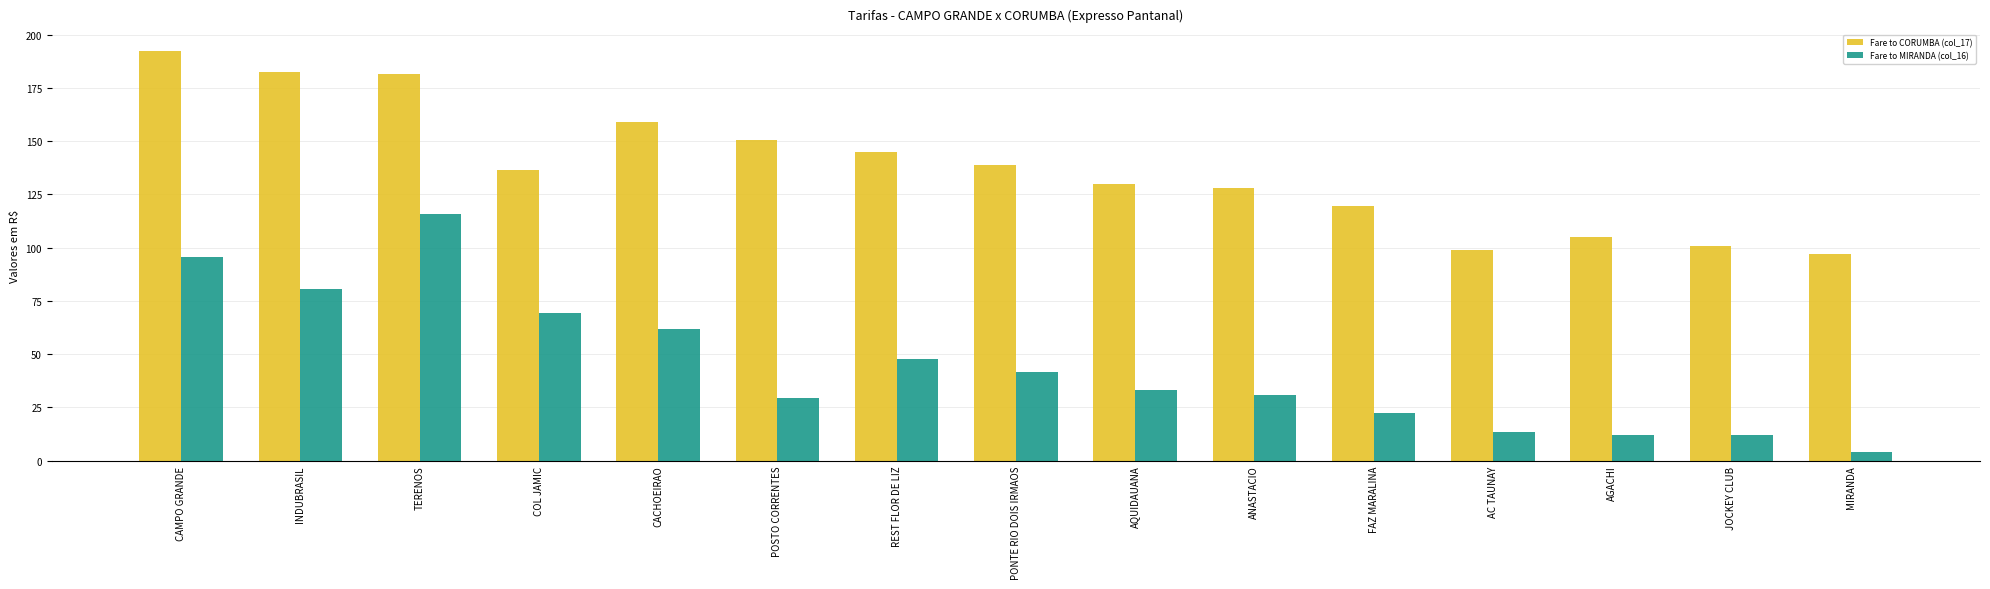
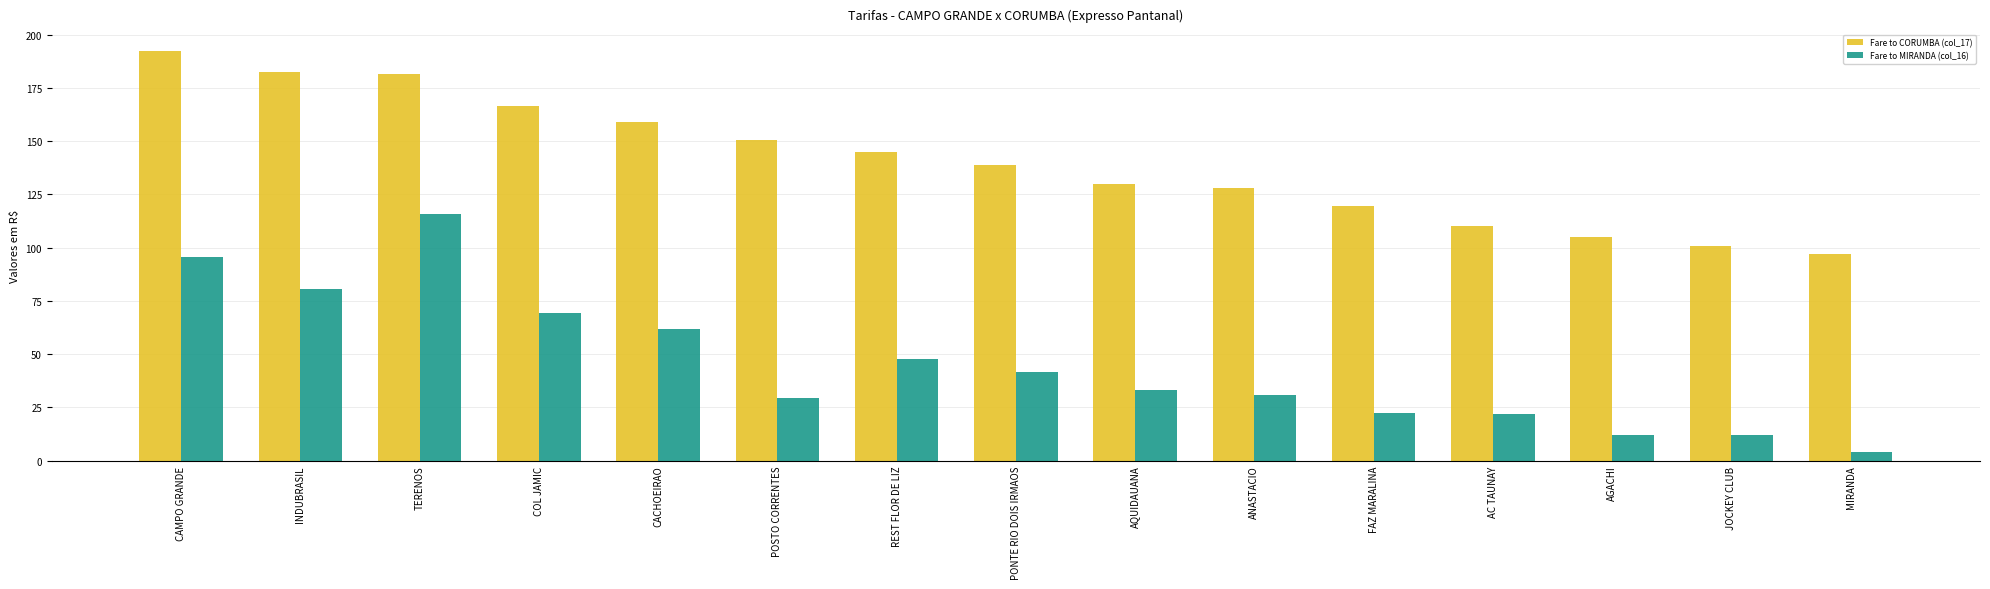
  {
    "Fare to CORUMBA (col_17)": {
      "CAMPO GRANDE": 192,
      "INDUBRASIL": 182,
      "TERENOS": 182,
-     "COL JAMIC": 137,
+     "COL JAMIC": 167,
      "CACHOEIRAO": 159,
      "POSTO CORRENTES": 151,
      "REST FLOR DE LIZ": 145,
      "PONTE RIO DOIS IRMAOS": 139,
      "AQUIDAUANA": 130,
      "ANASTACIO": 128,
      "FAZ MARALINA": 120,
-     "AC TAUNAY": 99,
+     "AC TAUNAY": 110,
      "AGACHI": 105,
      "JOCKEY CLUB": 101,
      "MIRANDA": 97
    },
    "Fare to MIRANDA (col_16)": {
      "CAMPO GRANDE": 95,
      "INDUBRASIL": 81,
      "TERENOS": 116,
      "COL JAMIC": 69,
      "CACHOEIRAO": 62,
      "POSTO CORRENTES": 29,
      "REST FLOR DE LIZ": 48,
      "PONTE RIO DOIS IRMAOS": 42,
      "AQUIDAUANA": 33,
      "ANASTACIO": 31,
      "FAZ MARALINA": 23,
-     "AC TAUNAY": 13,
+     "AC TAUNAY": 22,
      "AGACHI": 12,
      "JOCKEY CLUB": 12,
      "MIRANDA": 4
    }
  }
